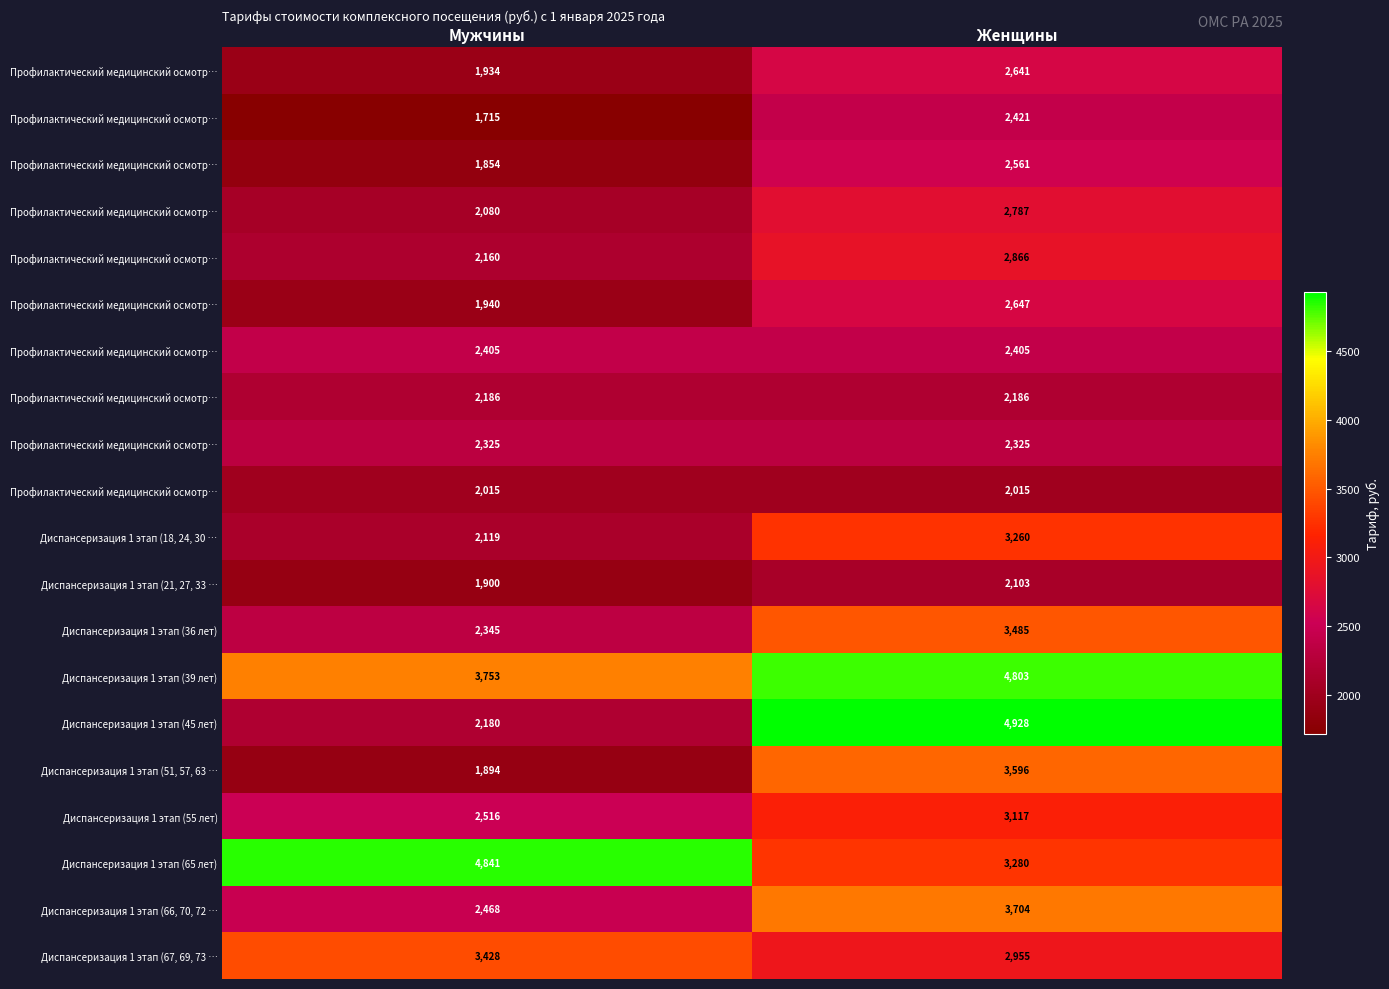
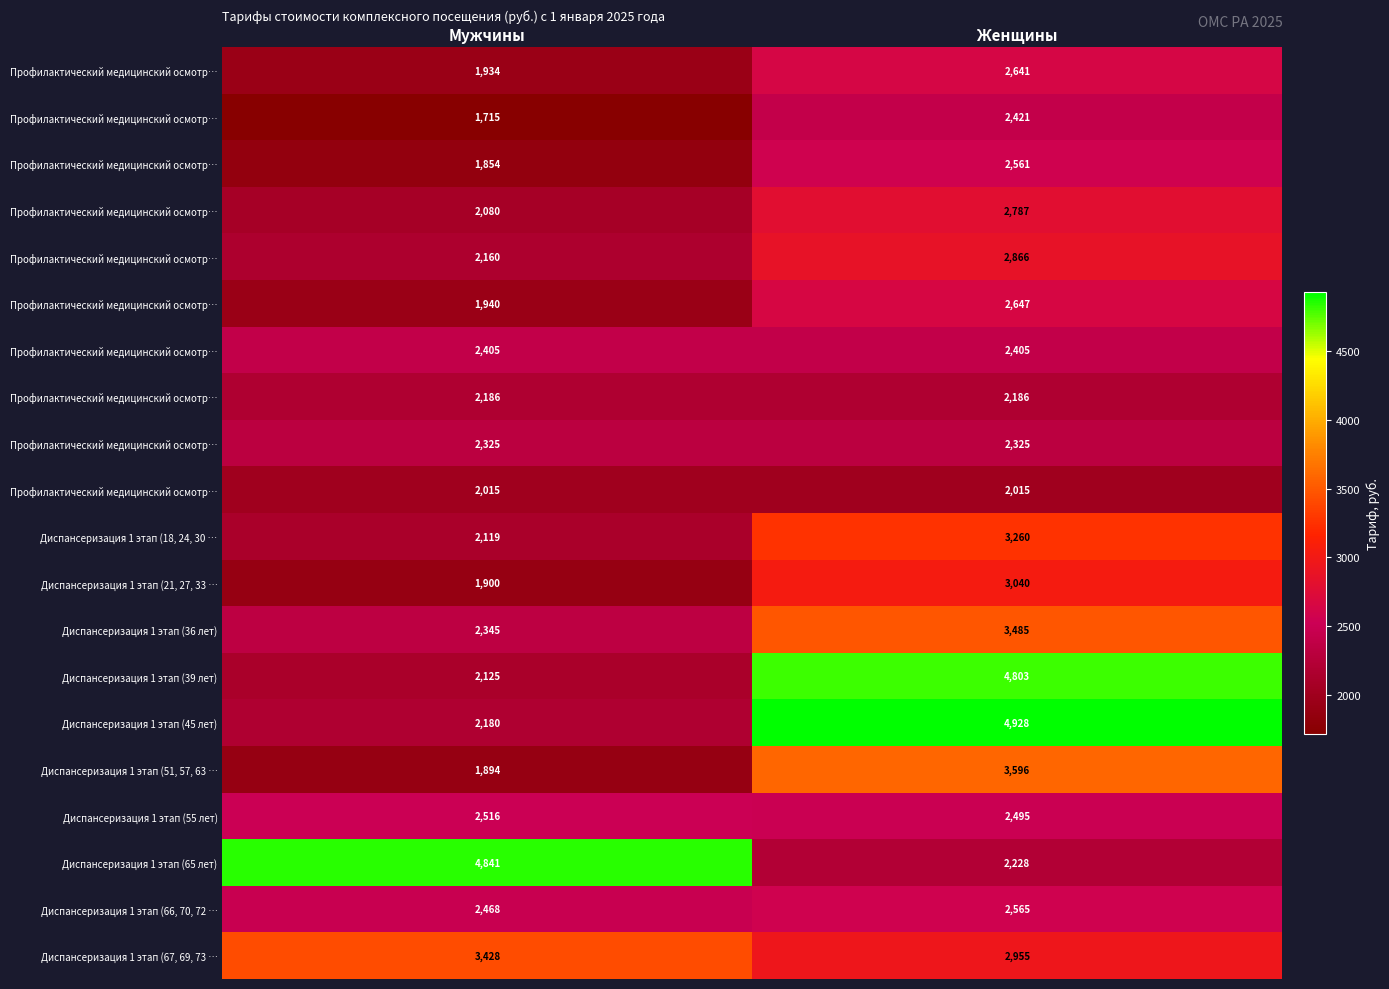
  {
    "Диспансеризация 1 этап (18, 24, 30 …": {
      "Мужчины": "2,119",
      "Женщины": "3,260"
    },
    "Диспансеризация 1 этап (21, 27, 33 …": {
      "Мужчины": "1,900",
-     "Женщины": "2,103"
+     "Женщины": "3,040"
    },
    "Диспансеризация 1 этап (36 лет)": {
      "Мужчины": "2,345",
      "Женщины": "3,485"
    },
    "Диспансеризация 1 этап (39 лет)": {
-     "Мужчины": "3,753",
+     "Мужчины": "2,125",
      "Женщины": "4,803"
    },
    "Диспансеризация 1 этап (45 лет)": {
      "Мужчины": "2,180",
      "Женщины": "4,928"
    },
    "Диспансеризация 1 этап (51, 57, 63 …": {
      "Мужчины": "1,894",
      "Женщины": "3,596"
    },
    "Диспансеризация 1 этап (55 лет)": {
      "Мужчины": "2,516",
-     "Женщины": "3,117"
+     "Женщины": "2,495"
    },
    "Диспансеризация 1 этап (65 лет)": {
      "Мужчины": "4,841",
-     "Женщины": "3,280"
+     "Женщины": "2,228"
    },
    "Диспансеризация 1 этап (66, 70, 72 …": {
      "Мужчины": "2,468",
-     "Женщины": "3,704"
+     "Женщины": "2,565"
    },
    "Диспансеризация 1 этап (67, 69, 73 …": {
      "Мужчины": "3,428",
      "Женщины": "2,955"
    }
  }
